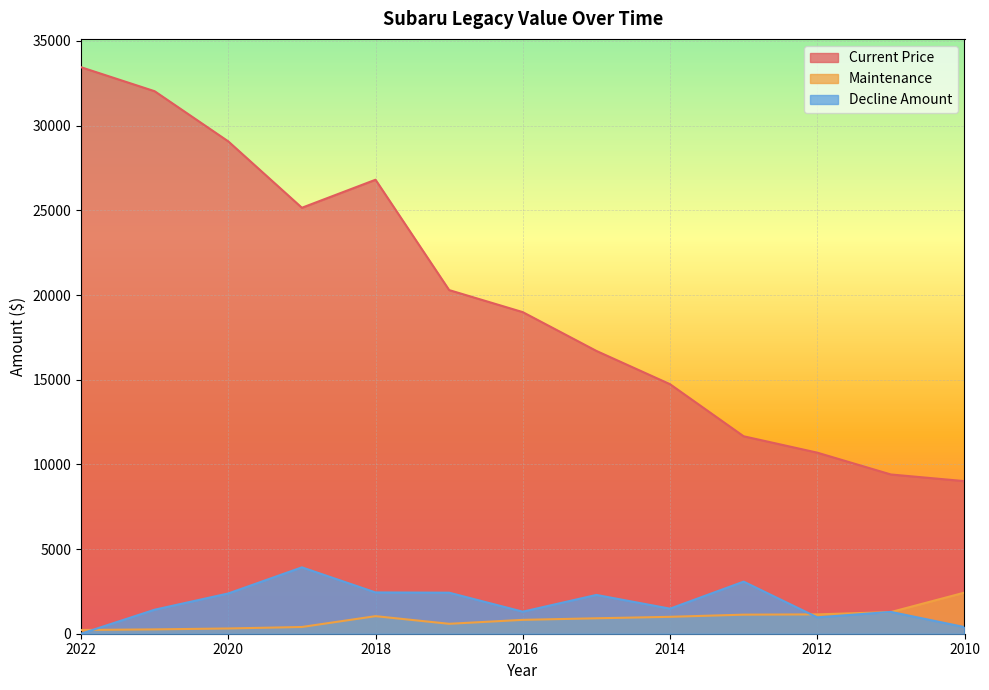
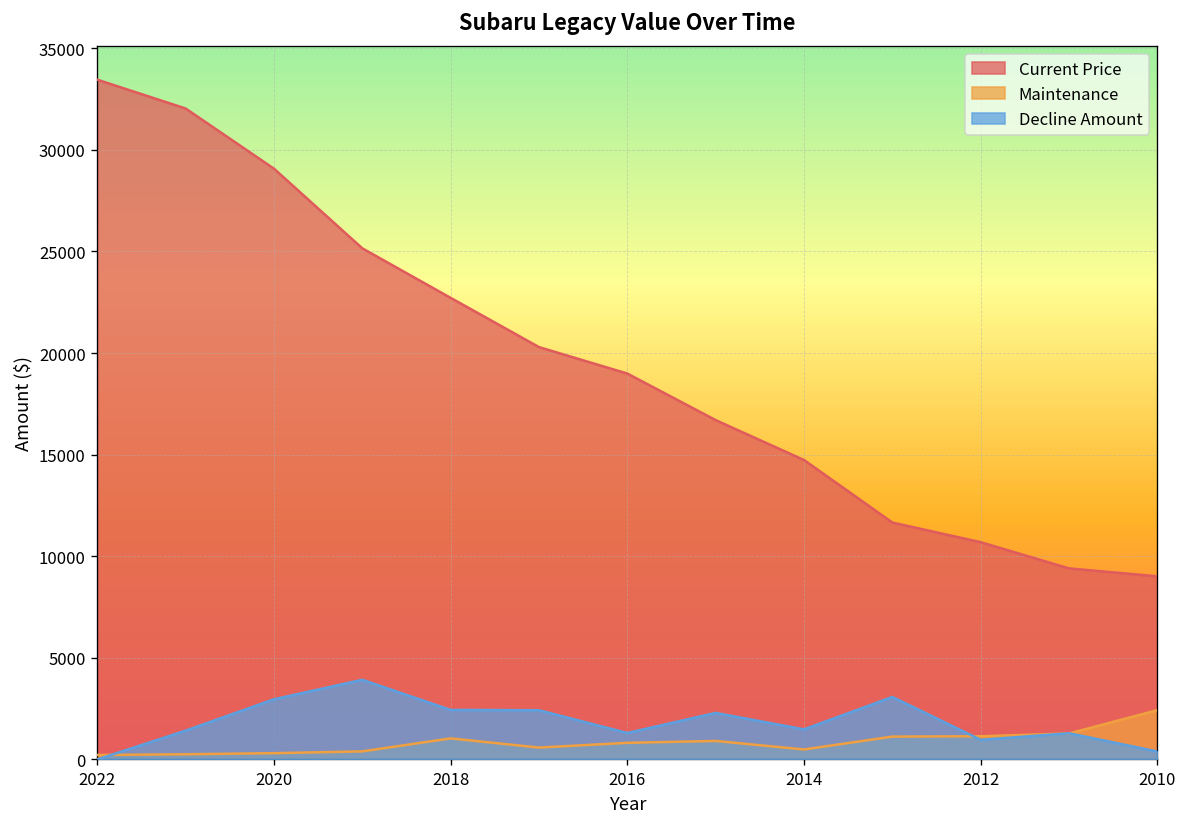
  {
    "Current Price": {
      "2022": 33500,
      "2020": 29100,
-     "2018": 26800,
+     "2018": 22700,
      "2016": 19000,
      "2014": 14700,
      "2012": 10700,
      "2010": 9000
    },
    "Maintenance": {
      "2022": 200,
      "2020": 300,
      "2018": 1000,
      "2016": 800,
-     "2014": 1000,
+     "2014": 500,
      "2012": 1100,
      "2010": 2400
    },
    "Decline Amount": {
      "2022": 0,
-     "2020": 2400,
+     "2020": 3000,
      "2018": 2400,
      "2016": 1300,
      "2014": 1500,
      "2012": 1000,
      "2010": 400
    }
  }
